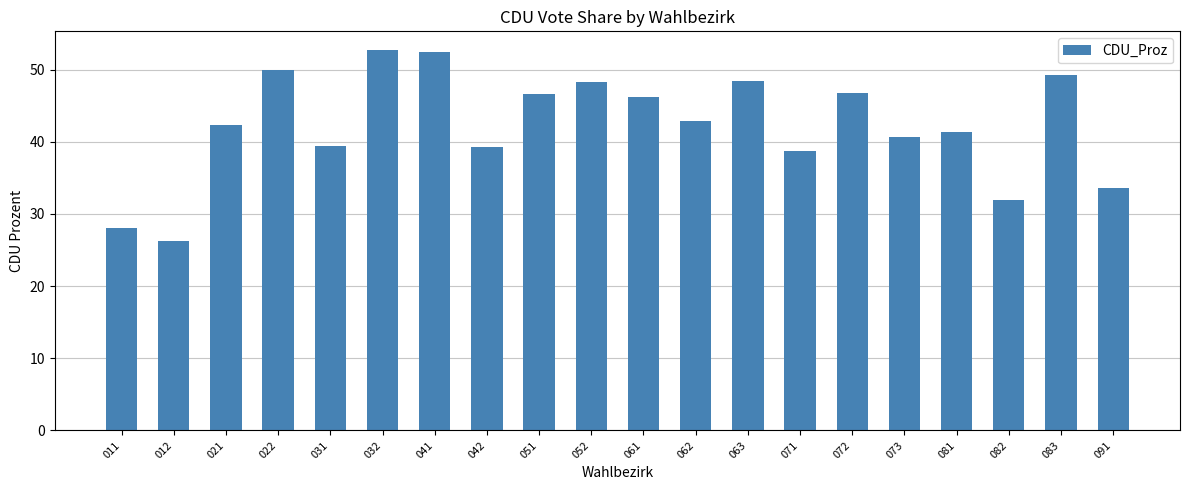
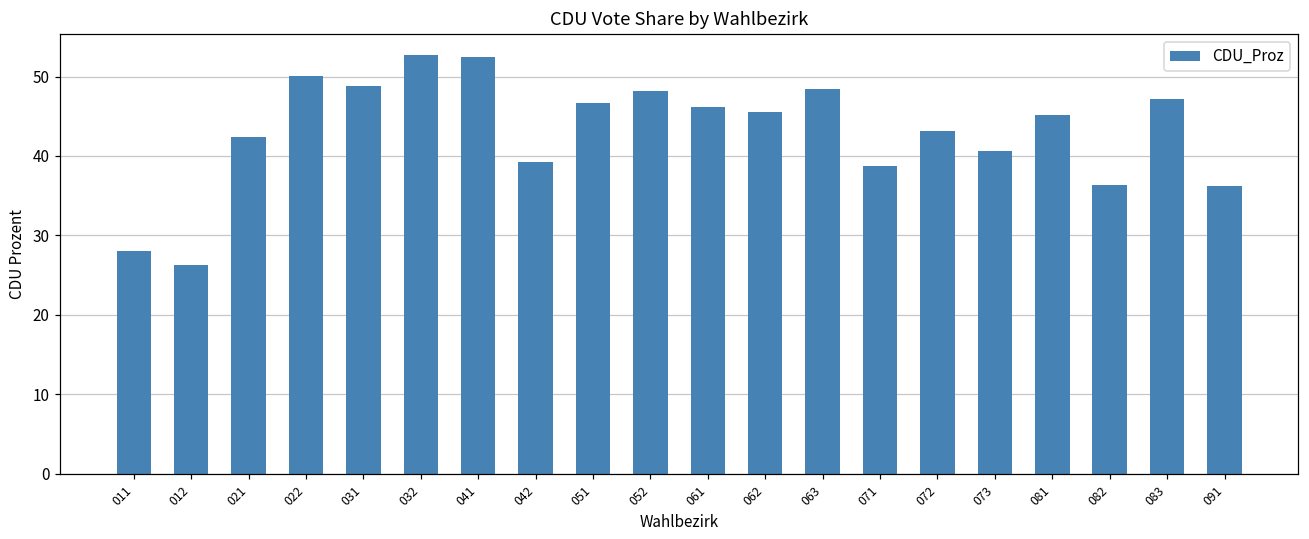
  {
    "011": 28,
    "012": 26,
    "021": 42,
    "022": 50,
-   "031": 39,
+   "031": 49,
    "032": 53,
    "041": 52,
    "042": 39,
    "051": 47,
    "052": 48,
    "061": 46,
-   "062": 43,
+   "062": 46,
    "063": 48,
    "071": 39,
-   "072": 47,
+   "072": 43,
    "073": 41,
-   "081": 41,
-   "082": 32,
-   "083": 49,
-   "091": 34
+   "081": 45,
+   "082": 36,
+   "083": 47,
+   "091": 36
  }
